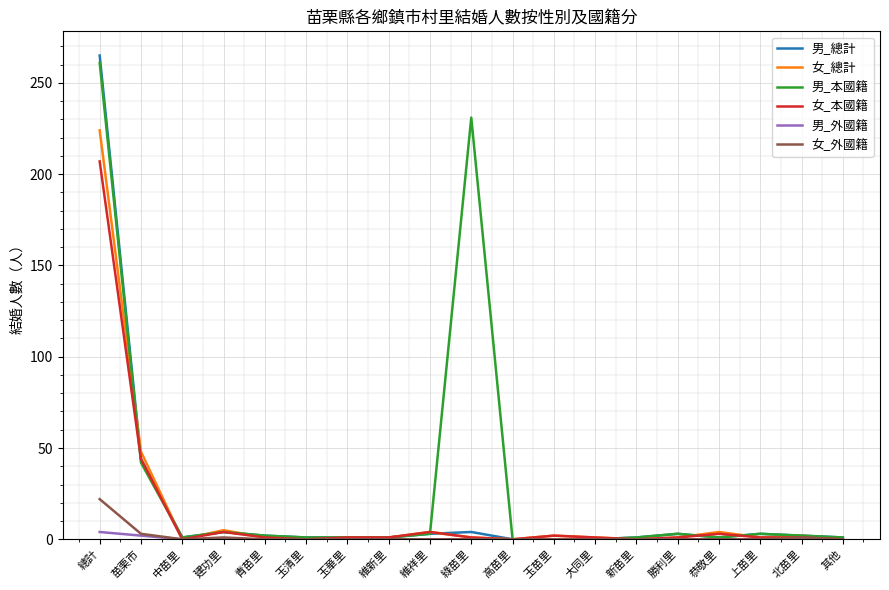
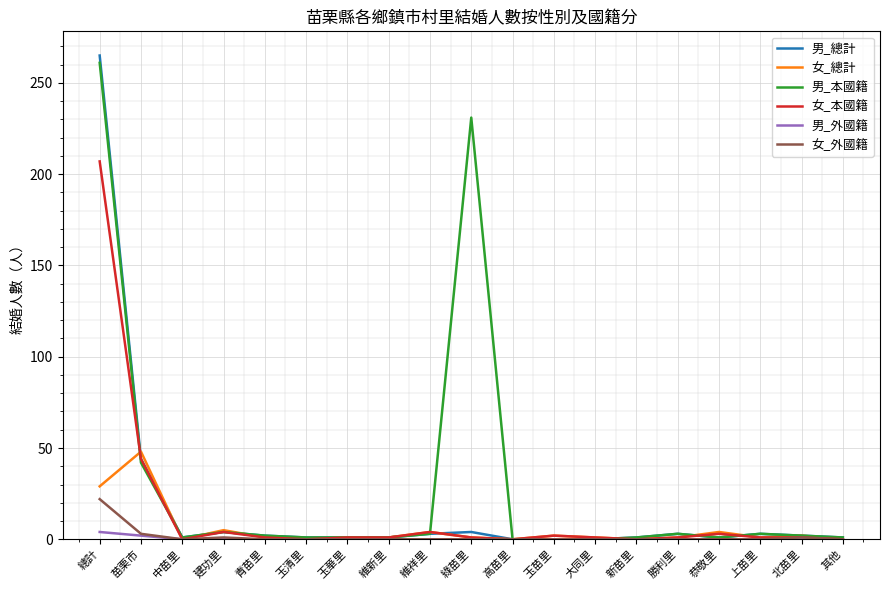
  {
    "男_總計": {
      "總計": 265,
      "綠苗里": 4
    },
    "女_總計": {
-     "總計": 224,
+     "總計": 29,
      "苗栗市": 48
    },
    "男_本國籍": {
      "總計": 261,
      "苗栗市": 42,
      "綠苗里": 231
    },
    "女_本國籍": {
      "總計": 207
    },
    "男_外國籍": {
      "總計": 4
    },
    "女_外國籍": {
      "總計": 22
    }
  }
